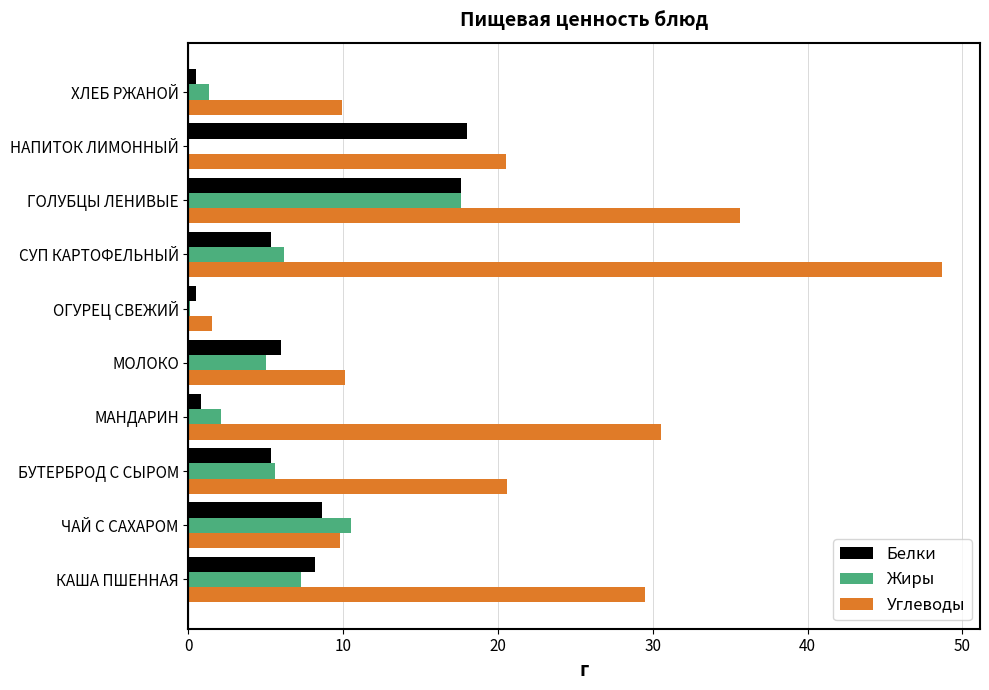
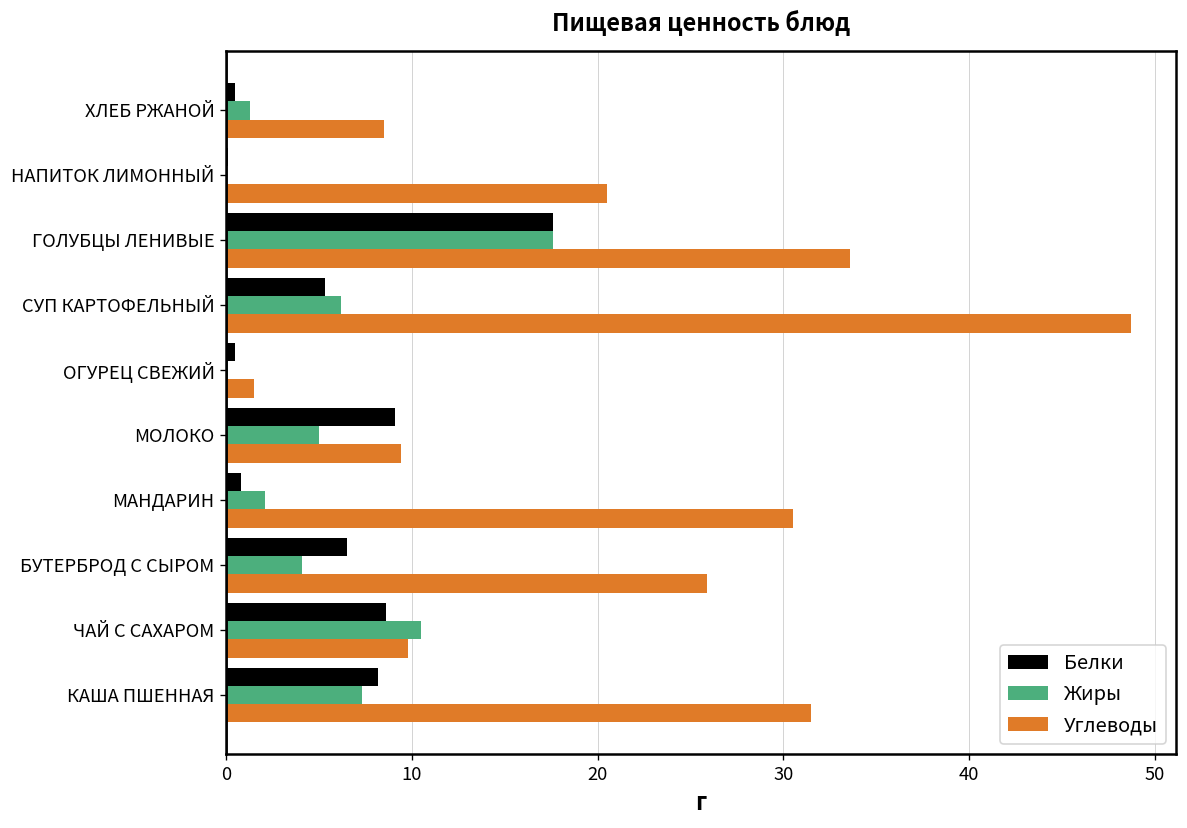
  {
    "Белки": {
      "ХЛЕБ РЖАНОЙ": 0.5,
-     "НАПИТОК ЛИМОННЫЙ": 18.0,
+     "НАПИТОК ЛИМОННЫЙ": 0.1,
      "ГОЛУБЦЫ ЛЕНИВЫЕ": 17.6,
      "СУП КАРТОФЕЛЬНЫЙ": 5.3,
      "ОГУРЕЦ СВЕЖИЙ": 0.5,
-     "МОЛОКО": 6.0,
+     "МОЛОКО": 9.1,
      "МАНДАРИН": 0.8,
-     "БУТЕРБРОД С СЫРОМ": 5.3,
+     "БУТЕРБРОД С СЫРОМ": 6.5,
      "ЧАЙ С САХАРОМ": 8.6,
      "КАША ПШЕННАЯ": 8.2
    },
    "Жиры": {
      "ХЛЕБ РЖАНОЙ": 1.3,
      "НАПИТОК ЛИМОННЫЙ": 0.0,
      "ГОЛУБЦЫ ЛЕНИВЫЕ": 17.6,
      "СУП КАРТОФЕЛЬНЫЙ": 6.2,
      "МОЛОКО": 5.0,
      "МАНДАРИН": 2.1,
-     "БУТЕРБРОД С СЫРОМ": 5.6,
+     "БУТЕРБРОД С СЫРОМ": 4.1,
      "ЧАЙ С САХАРОМ": 10.5,
      "КАША ПШЕННАЯ": 7.3
    },
    "Углеводы": {
-     "ХЛЕБ РЖАНОЙ": 9.9,
+     "ХЛЕБ РЖАНОЙ": 8.5,
      "НАПИТОК ЛИМОННЫЙ": 20.5,
-     "ГОЛУБЦЫ ЛЕНИВЫЕ": 35.6,
+     "ГОЛУБЦЫ ЛЕНИВЫЕ": 33.6,
      "СУП КАРТОФЕЛЬНЫЙ": 48.7,
      "ОГУРЕЦ СВЕЖИЙ": 1.5,
-     "МОЛОКО": 10.1,
+     "МОЛОКО": 9.4,
      "МАНДАРИН": 30.5,
-     "БУТЕРБРОД С СЫРОМ": 20.6,
+     "БУТЕРБРОД С СЫРОМ": 25.9,
      "ЧАЙ С САХАРОМ": 9.8,
-     "КАША ПШЕННАЯ": 29.5
+     "КАША ПШЕННАЯ": 31.5
    }
  }
